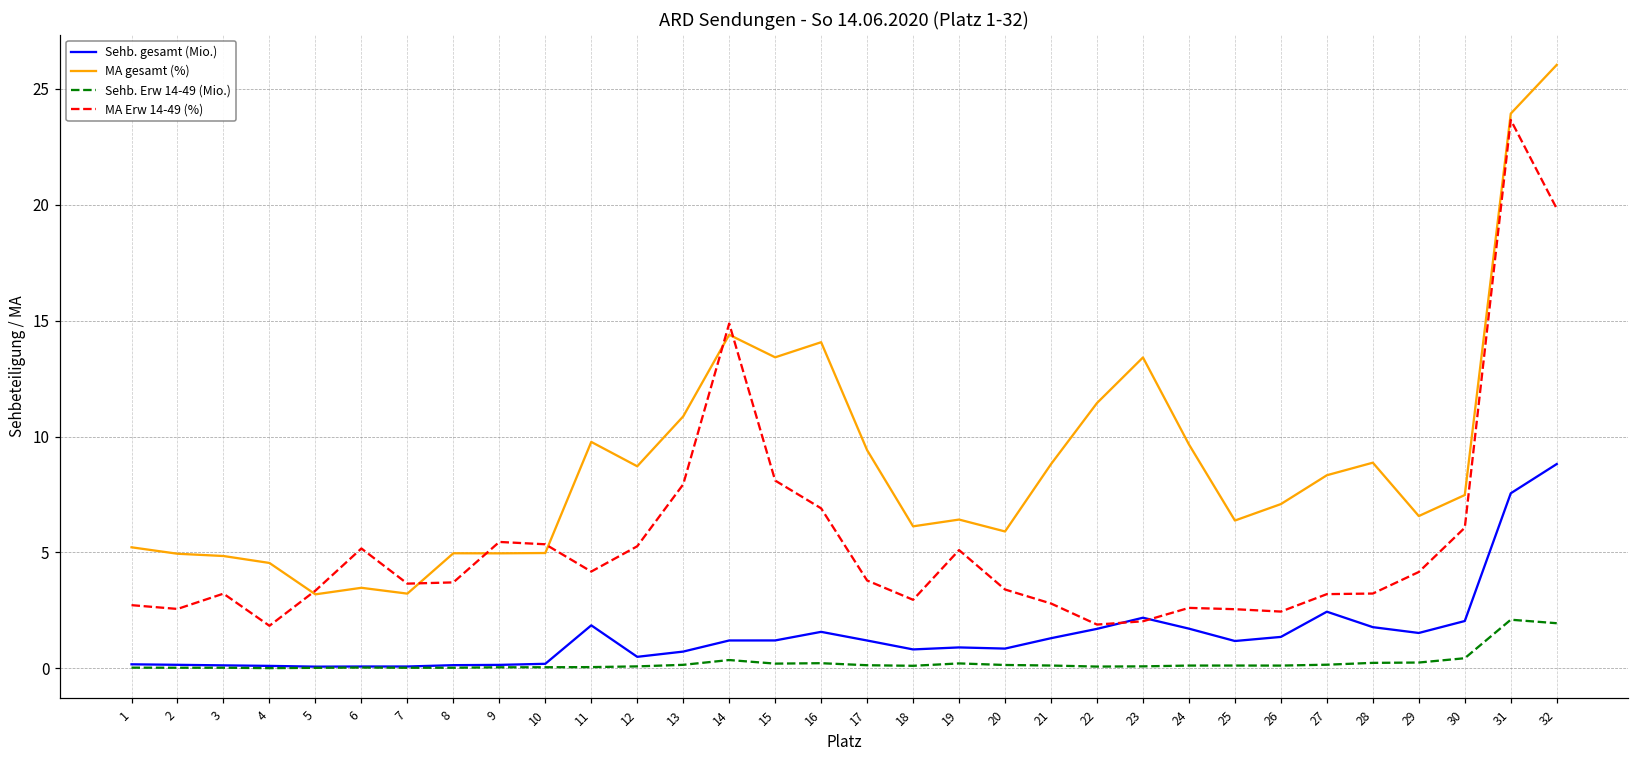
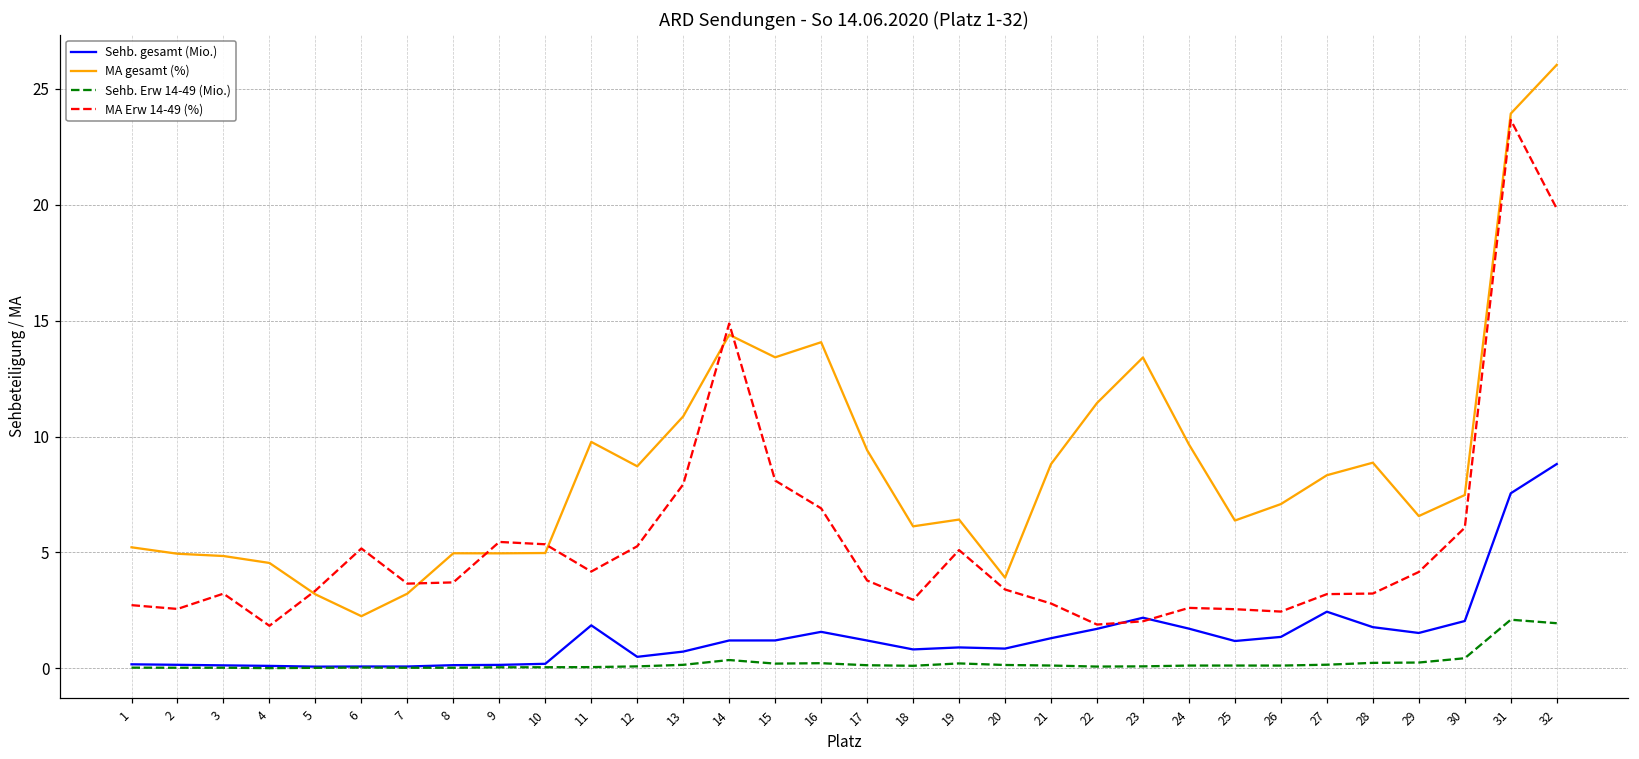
  {
    "Sehb. gesamt (Mio.)": {
      "1": 0.2,
      "2": 0.2,
      "10": 0.2,
      "11": 1.9,
      "12": 0.5,
      "13": 0.7,
      "14": 1.2,
      "15": 1.2,
      "16": 1.6,
      "17": 1.2,
      "18": 0.8,
      "19": 0.9,
      "20": 0.9,
      "21": 1.3,
      "22": 1.7,
      "23": 2.2,
      "24": 1.7,
      "25": 1.2,
      "26": 1.4,
      "27": 2.4,
      "28": 1.8,
      "29": 1.5,
      "30": 2.0,
      "31": 7.6,
      "32": 8.8
    },
    "MA gesamt (%)": {
      "1": 5.2,
      "2": 4.9,
      "3": 4.8,
      "4": 4.5,
      "5": 3.2,
-     "6": 3.5,
+     "6": 2.3,
      "7": 3.2,
      "8": 5.0,
      "9": 5.0,
      "10": 5.0,
      "11": 9.8,
      "12": 8.7,
      "13": 10.9,
      "14": 14.4,
      "15": 13.4,
      "16": 14.1,
      "17": 9.4,
      "18": 6.1,
      "19": 6.4,
-     "20": 5.9,
+     "20": 3.9,
      "21": 8.8,
      "22": 11.4,
      "23": 13.4,
      "24": 9.7,
      "25": 6.4,
      "26": 7.1,
      "27": 8.3,
      "28": 8.9,
      "29": 6.6,
      "30": 7.5,
      "31": 23.9,
      "32": 26.0
    },
    "Sehb. Erw 14-49 (Mio.)": {
      "1": 0.0,
      "2": 0.0,
      "10": 0.1,
      "11": 0.1,
      "12": 0.1,
      "13": 0.2,
      "14": 0.4,
      "15": 0.2,
      "16": 0.2,
      "17": 0.1,
      "18": 0.1,
      "19": 0.2,
      "20": 0.2,
      "21": 0.1,
      "22": 0.1,
      "23": 0.1,
      "24": 0.1,
      "25": 0.1,
      "26": 0.1,
      "27": 0.2,
      "28": 0.2,
      "29": 0.3,
      "30": 0.4,
      "31": 2.1,
      "32": 2.0
    },
    "MA Erw 14-49 (%)": {
      "1": 2.7,
      "2": 2.6,
      "3": 3.2,
      "4": 1.8,
      "5": 3.4,
      "6": 5.2,
      "7": 3.7,
      "8": 3.7,
      "9": 5.5,
      "10": 5.4,
      "11": 4.2,
      "12": 5.3,
      "13": 7.9,
      "14": 14.9,
      "15": 8.1,
      "16": 6.9,
      "17": 3.8,
      "18": 3.0,
      "19": 5.1,
      "20": 3.4,
      "21": 2.8,
      "22": 1.9,
      "23": 2.0,
      "24": 2.6,
      "25": 2.6,
      "26": 2.5,
      "27": 3.2,
      "28": 3.2,
      "29": 4.2,
      "30": 6.1,
      "31": 23.6,
      "32": 19.8
    }
  }
